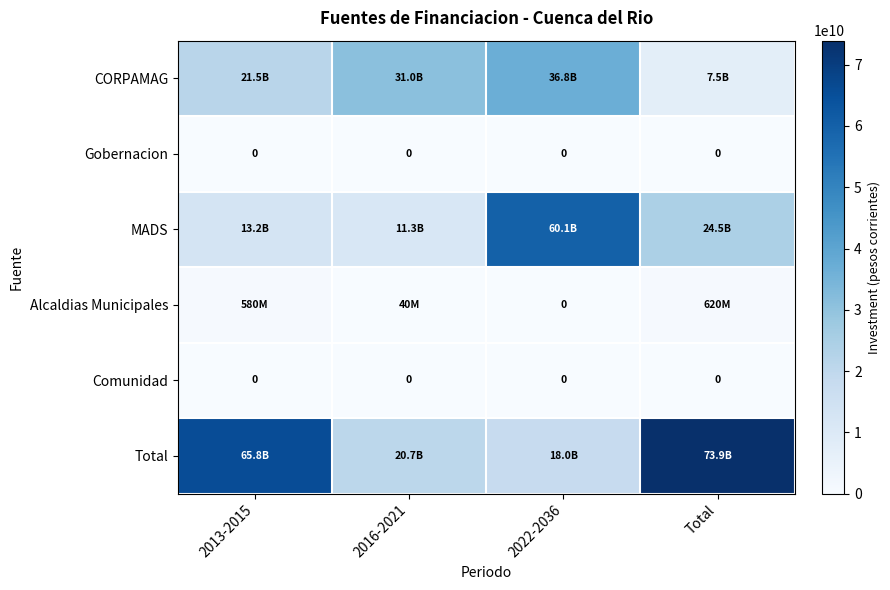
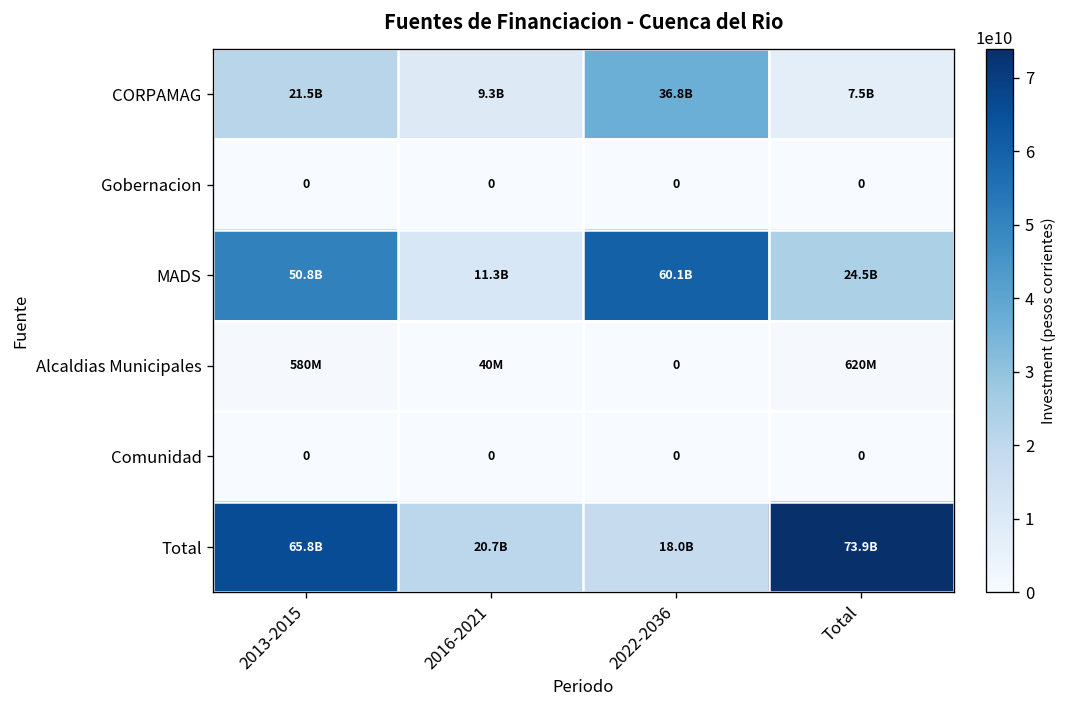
  {
    "CORPAMAG": {
      "2013-2015": "21.5B",
-     "2016-2021": "31.0B",
+     "2016-2021": "9.3B",
      "2022-2036": "36.8B",
      "Total": "7.5B"
    },
    "Gobernacion": {
      "2013-2015": "0",
      "2016-2021": "0",
      "2022-2036": "0",
      "Total": "0"
    },
    "MADS": {
-     "2013-2015": "13.2B",
+     "2013-2015": "50.8B",
      "2016-2021": "11.3B",
      "2022-2036": "60.1B",
      "Total": "24.5B"
    },
    "Alcaldias Municipales": {
      "2013-2015": "580M",
      "2016-2021": "40M",
      "2022-2036": "0",
      "Total": "620M"
    },
    "Comunidad": {
      "2013-2015": "0",
      "2016-2021": "0",
      "2022-2036": "0",
      "Total": "0"
    },
    "Total": {
      "2013-2015": "65.8B",
      "2016-2021": "20.7B",
      "2022-2036": "18.0B",
      "Total": "73.9B"
    }
  }
